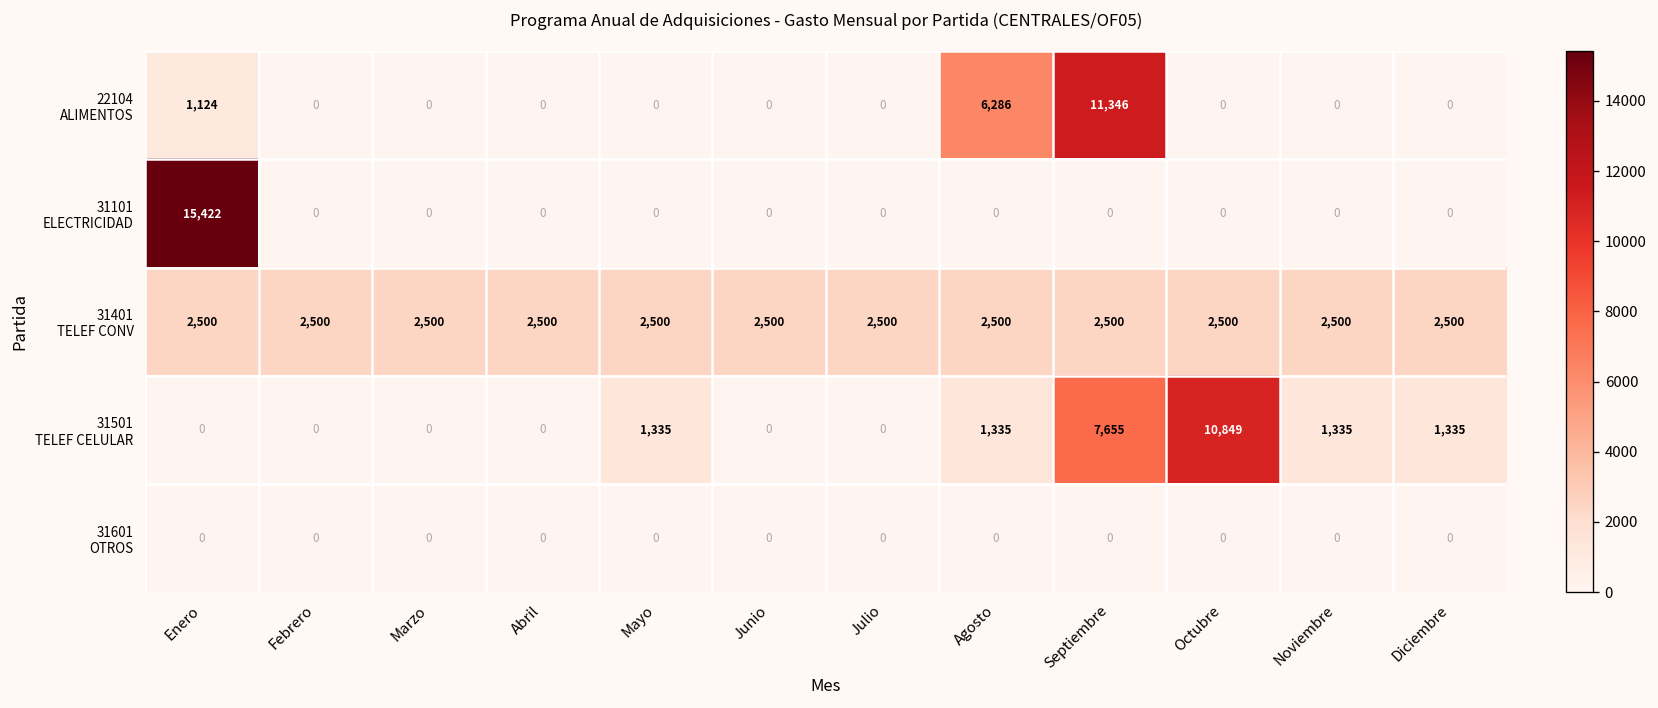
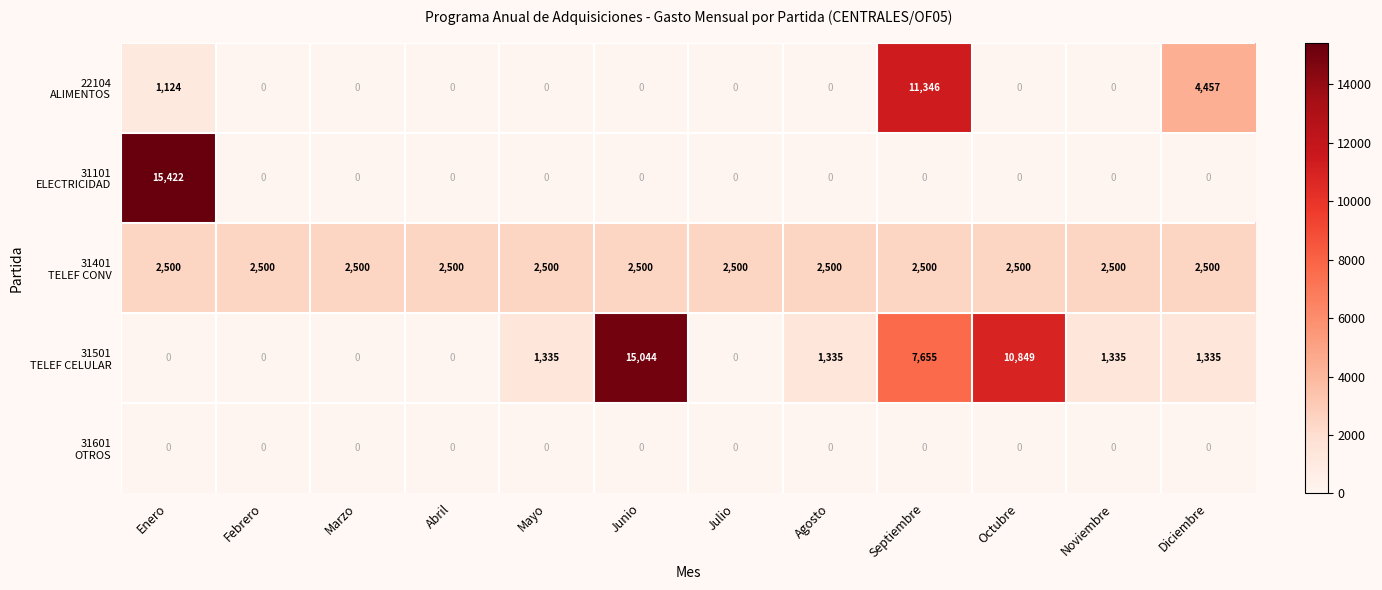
  {
    "22104 ALIMENTOS": {
      "Enero": "1,124",
      "Febrero": "0",
      "Marzo": "0",
      "Abril": "0",
      "Mayo": "0",
      "Junio": "0",
      "Julio": "0",
-     "Agosto": "6,286",
+     "Agosto": "0",
      "Septiembre": "11,346",
      "Octubre": "0",
      "Noviembre": "0",
-     "Diciembre": "0"
+     "Diciembre": "4,457"
    },
    "31101 ELECTRICIDAD": {
      "Enero": "15,422",
      "Febrero": "0",
      "Marzo": "0",
      "Abril": "0",
      "Mayo": "0",
      "Junio": "0",
      "Julio": "0",
      "Agosto": "0",
      "Septiembre": "0",
      "Octubre": "0",
      "Noviembre": "0",
      "Diciembre": "0"
    },
    "31401 TELEF CONV": {
      "Enero": "2,500",
      "Febrero": "2,500",
      "Marzo": "2,500",
      "Abril": "2,500",
      "Mayo": "2,500",
      "Junio": "2,500",
      "Julio": "2,500",
      "Agosto": "2,500",
      "Septiembre": "2,500",
      "Octubre": "2,500",
      "Noviembre": "2,500",
      "Diciembre": "2,500"
    },
    "31501 TELEF CELULAR": {
      "Enero": "0",
      "Febrero": "0",
      "Marzo": "0",
      "Abril": "0",
      "Mayo": "1,335",
-     "Junio": "0",
+     "Junio": "15,044",
      "Julio": "0",
      "Agosto": "1,335",
      "Septiembre": "7,655",
      "Octubre": "10,849",
      "Noviembre": "1,335",
      "Diciembre": "1,335"
    },
    "31601 OTROS": {
      "Enero": "0",
      "Febrero": "0",
      "Marzo": "0",
      "Abril": "0",
      "Mayo": "0",
      "Junio": "0",
      "Julio": "0",
      "Agosto": "0",
      "Septiembre": "0",
      "Octubre": "0",
      "Noviembre": "0",
      "Diciembre": "0"
    }
  }
